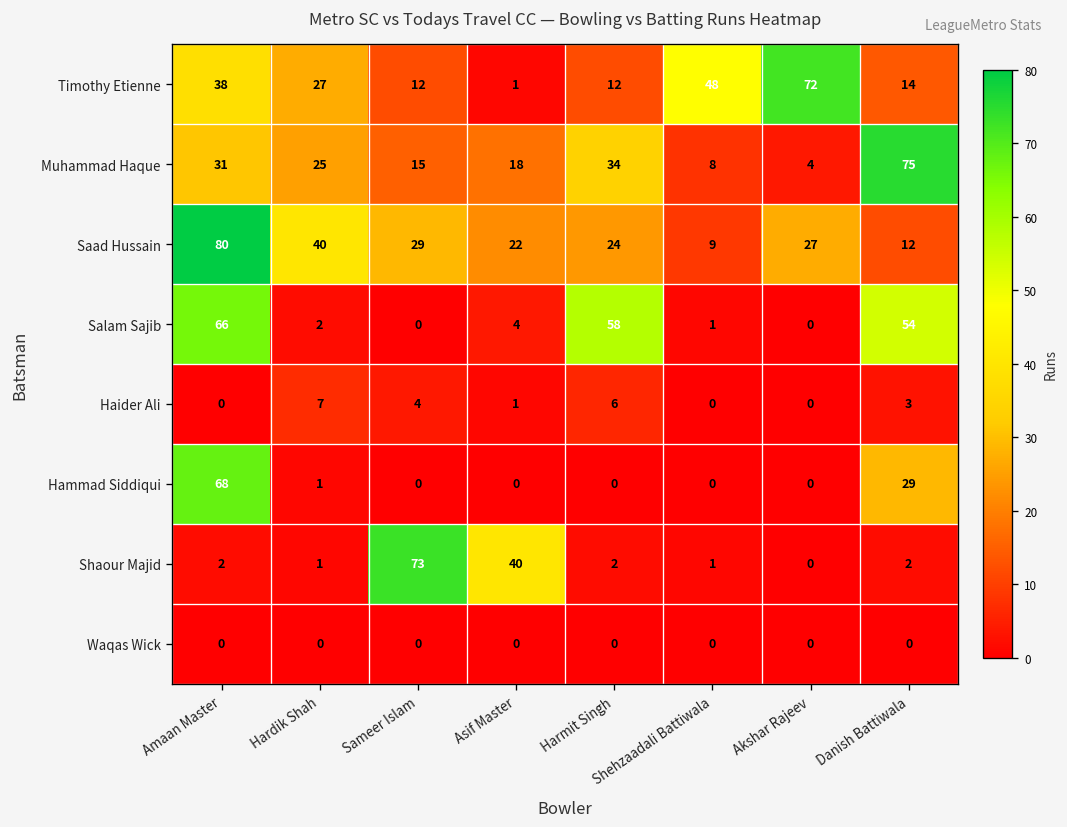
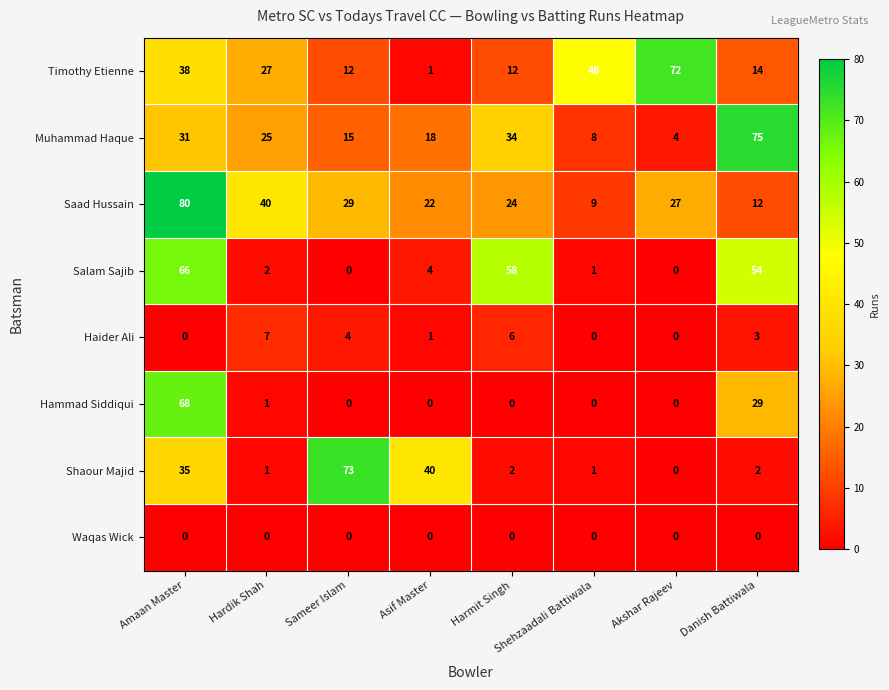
  {
    "Timothy Etienne": {
      "Amaan Master": 38,
      "Hardik Shah": 27,
      "Sameer Islam": 12,
      "Asif Master": 1,
      "Harmit Singh": 12,
      "Shehzaadali Battiwala": 48,
      "Akshar Rajeev": 72,
      "Danish Battiwala": 14
    },
    "Muhammad Haque": {
      "Amaan Master": 31,
      "Hardik Shah": 25,
      "Sameer Islam": 15,
      "Asif Master": 18,
      "Harmit Singh": 34,
      "Shehzaadali Battiwala": 8,
      "Akshar Rajeev": 4,
      "Danish Battiwala": 75
    },
    "Saad Hussain": {
      "Amaan Master": 80,
      "Hardik Shah": 40,
      "Sameer Islam": 29,
      "Asif Master": 22,
      "Harmit Singh": 24,
      "Shehzaadali Battiwala": 9,
      "Akshar Rajeev": 27,
      "Danish Battiwala": 12
    },
    "Salam Sajib": {
      "Amaan Master": 66,
      "Hardik Shah": 2,
      "Sameer Islam": 0,
      "Asif Master": 4,
      "Harmit Singh": 58,
      "Shehzaadali Battiwala": 1,
      "Akshar Rajeev": 0,
      "Danish Battiwala": 54
    },
    "Haider Ali": {
      "Amaan Master": 0,
      "Hardik Shah": 7,
      "Sameer Islam": 4,
      "Asif Master": 1,
      "Harmit Singh": 6,
      "Shehzaadali Battiwala": 0,
      "Akshar Rajeev": 0,
      "Danish Battiwala": 3
    },
    "Hammad Siddiqui": {
      "Amaan Master": 68,
      "Hardik Shah": 1,
      "Sameer Islam": 0,
      "Asif Master": 0,
      "Harmit Singh": 0,
      "Shehzaadali Battiwala": 0,
      "Akshar Rajeev": 0,
      "Danish Battiwala": 29
    },
    "Shaour Majid": {
-     "Amaan Master": 2,
+     "Amaan Master": 35,
      "Hardik Shah": 1,
      "Sameer Islam": 73,
      "Asif Master": 40,
      "Harmit Singh": 2,
      "Shehzaadali Battiwala": 1,
      "Akshar Rajeev": 0,
      "Danish Battiwala": 2
    },
    "Waqas Wick": {
      "Amaan Master": 0,
      "Hardik Shah": 0,
      "Sameer Islam": 0,
      "Asif Master": 0,
      "Harmit Singh": 0,
      "Shehzaadali Battiwala": 0,
      "Akshar Rajeev": 0,
      "Danish Battiwala": 0
    }
  }
